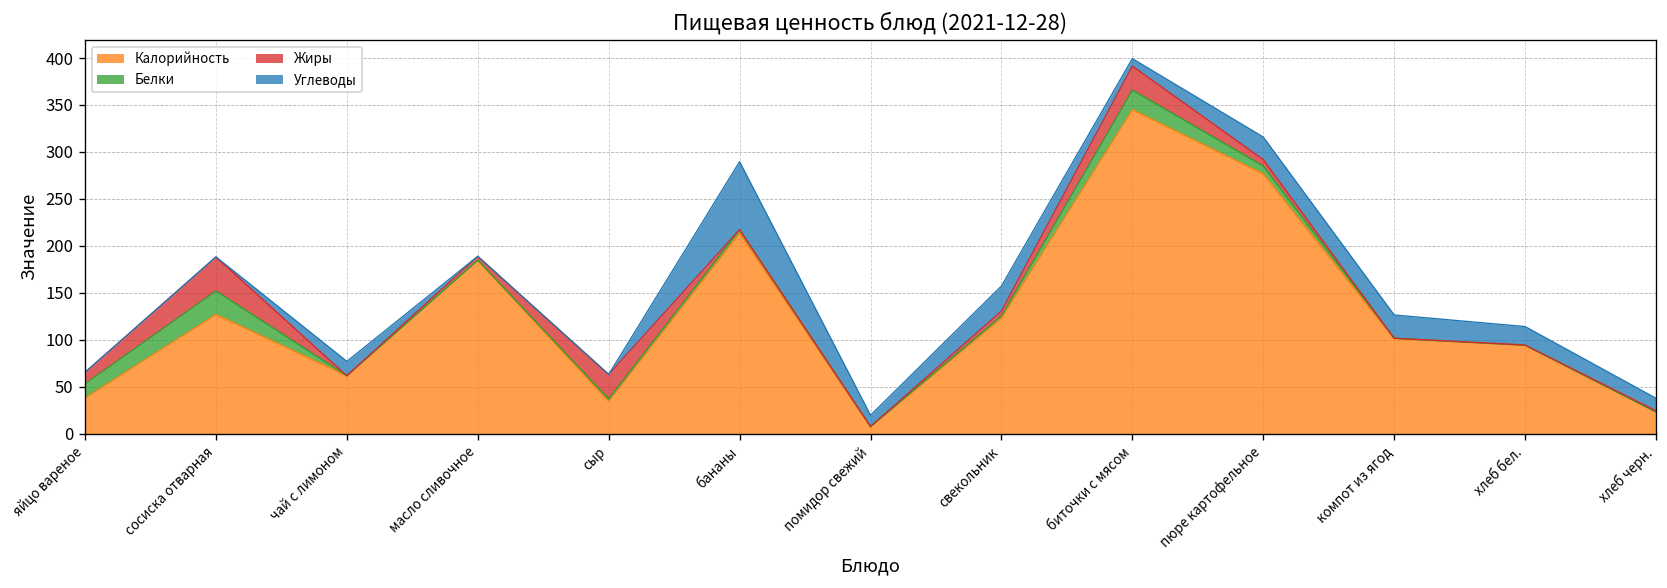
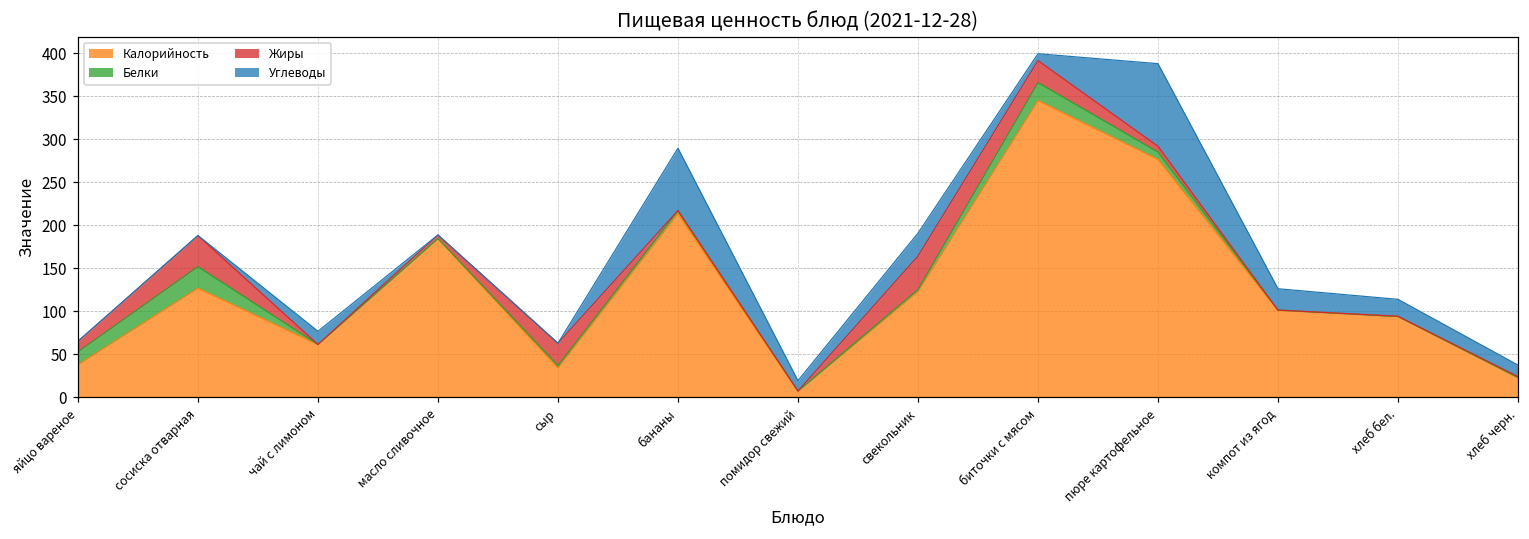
  {
    "Калорийность": {
      "яйцо вареное": 40,
      "сосиска отварная": 130,
      "бананы": 210,
      "биточки с мясом": 350,
      "пюре картофельное": 280
    },
    "Белки": {
      "яйцо вареное": 20,
      "сосиска отварная": 30,
      "биточки с мясом": 20,
      "пюре картофельное": 10
    },
    "Жиры": {
-     "свекольник": 10,
+     "свекольник": 40,
      "биточки с мясом": 30,
      "пюре картофельное": 10
    },
    "Углеводы": {
      "чай с лимоном": 20,
      "бананы": 70,
      "помидор свежий": 10,
      "свекольник": 30,
      "биточки с мясом": 10,
-     "пюре картофельное": 20,
+     "пюре картофельное": 100,
      "компот из ягод": 20,
      "хлеб бел.": 20,
      "хлеб черн.": 10
    }
  }
